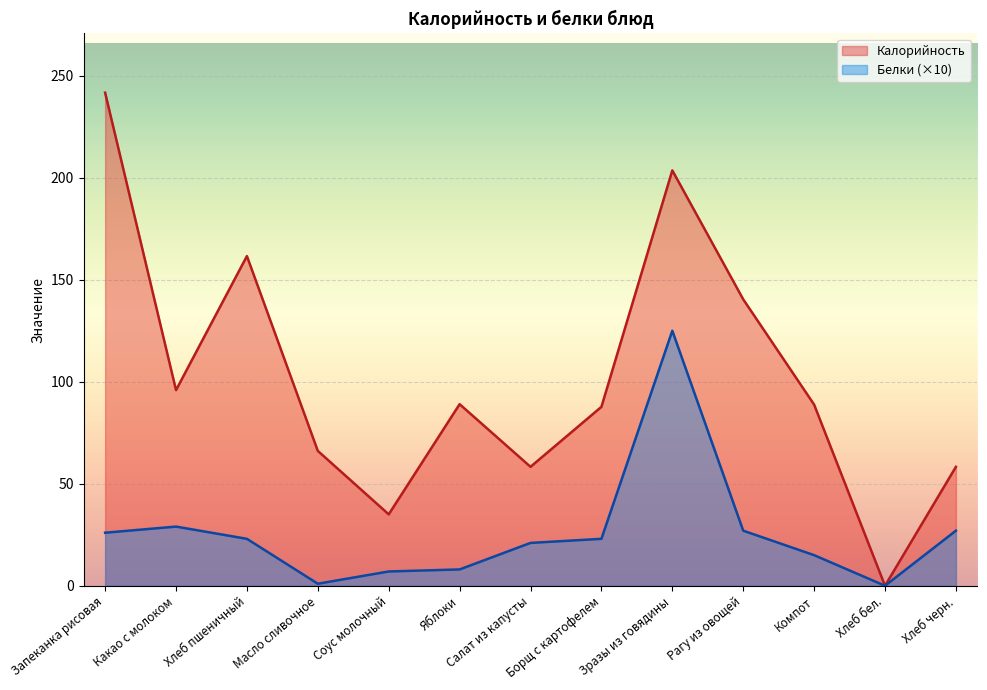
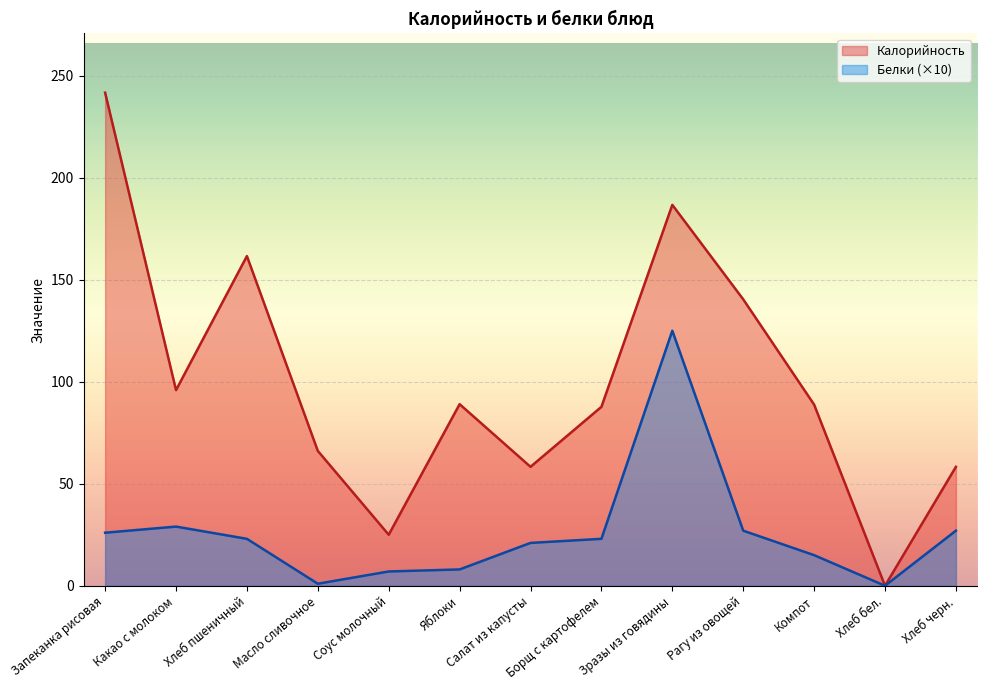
  {
    "Калорийность": {
      "Запеканка рисовая": 242,
      "Какао с молоком": 96,
      "Хлеб пшеничный": 162,
      "Масло сливочное": 66,
-     "Соус молочный": 35,
+     "Соус молочный": 25,
      "Яблоки": 89,
      "Салат из капусты": 58,
      "Борщ с картофелем": 88,
-     "Зразы из говядины": 204,
+     "Зразы из говядины": 187,
      "Рагу из овощей": 140,
      "Компот": 89,
      "Хлеб черн.": 58
    },
    "Белки (×10)": {
      "Запеканка рисовая": 26,
      "Какао с молоком": 29,
      "Хлеб пшеничный": 23,
      "Масло сливочное": 1,
      "Соус молочный": 7,
      "Яблоки": 8,
      "Салат из капусты": 21,
      "Борщ с картофелем": 23,
      "Зразы из говядины": 125,
      "Рагу из овощей": 27,
      "Компот": 15,
      "Хлеб черн.": 27
    }
  }
